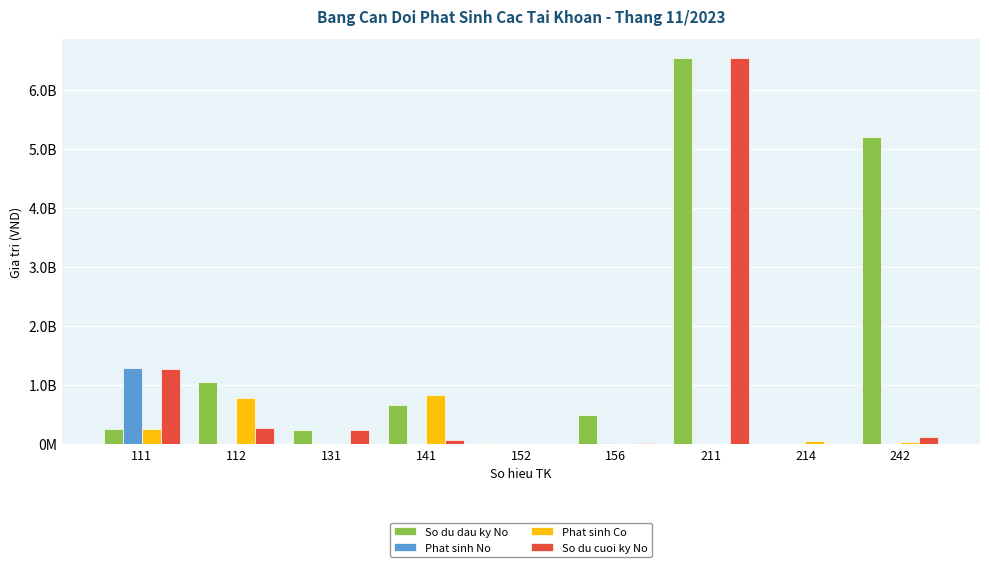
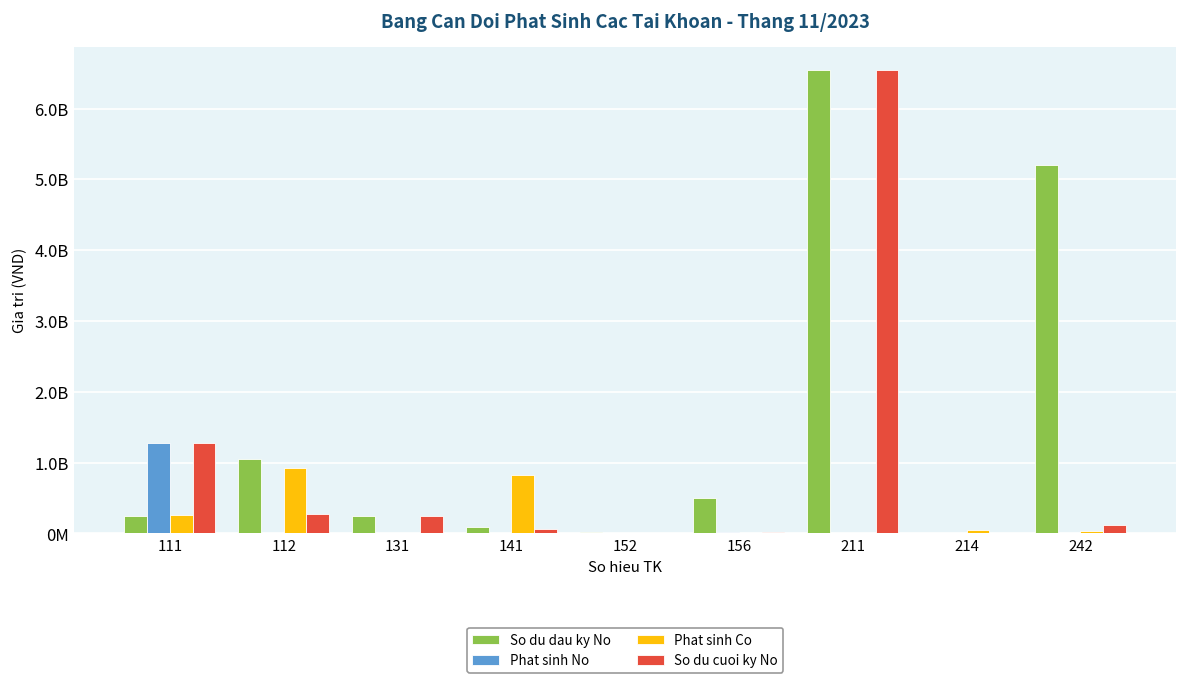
  {
    "So du dau ky No": {
      "111": 300000000,
      "112": 1100000000,
      "131": 200000000,
-     "141": 700000000,
+     "141": 100000000,
      "156": 500000000,
      "211": 6500000000,
      "214": 0,
      "242": 5200000000
    },
    "Phat sinh No": {
      "111": 1300000000,
      "112": 0,
      "131": 0,
      "141": 0,
      "152": 0,
      "211": 0,
      "214": 0,
      "242": 0
    },
    "Phat sinh Co": {
      "111": 300000000,
-     "112": 800000000,
+     "112": 900000000,
      "131": 0,
      "141": 800000000,
      "211": 0,
      "214": 100000000
    },
    "So du cuoi ky No": {
      "111": 1300000000,
      "112": 300000000,
      "131": 200000000,
      "141": 100000000,
      "211": 6500000000,
      "214": 0,
      "242": 100000000
    }
  }
